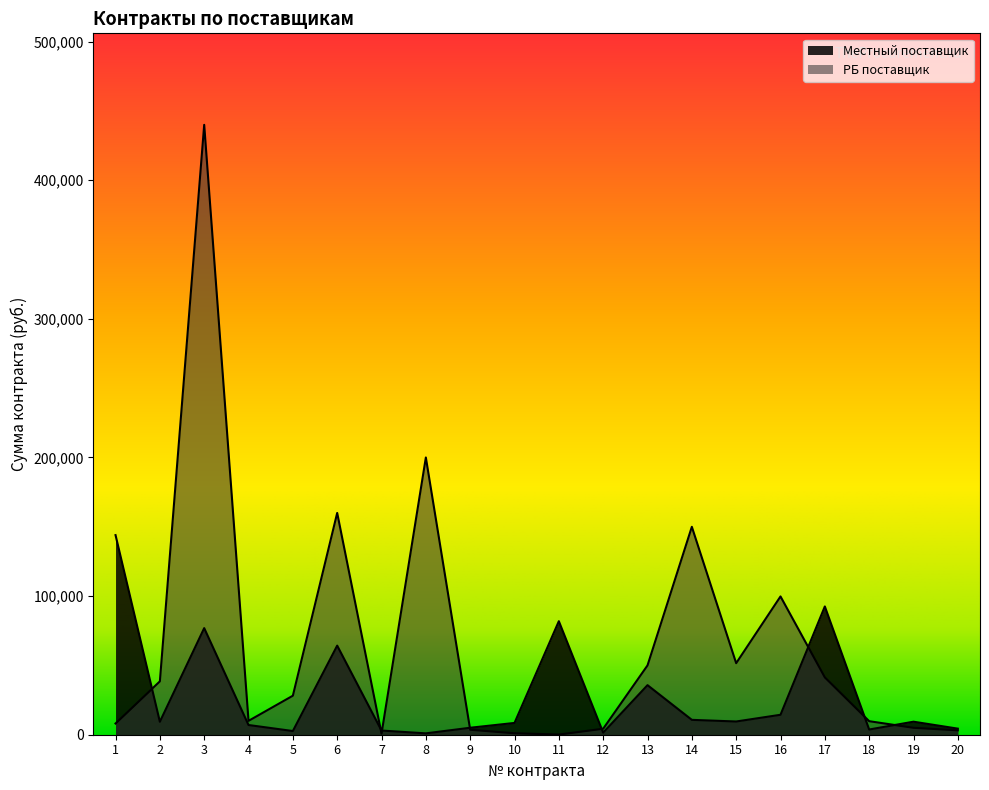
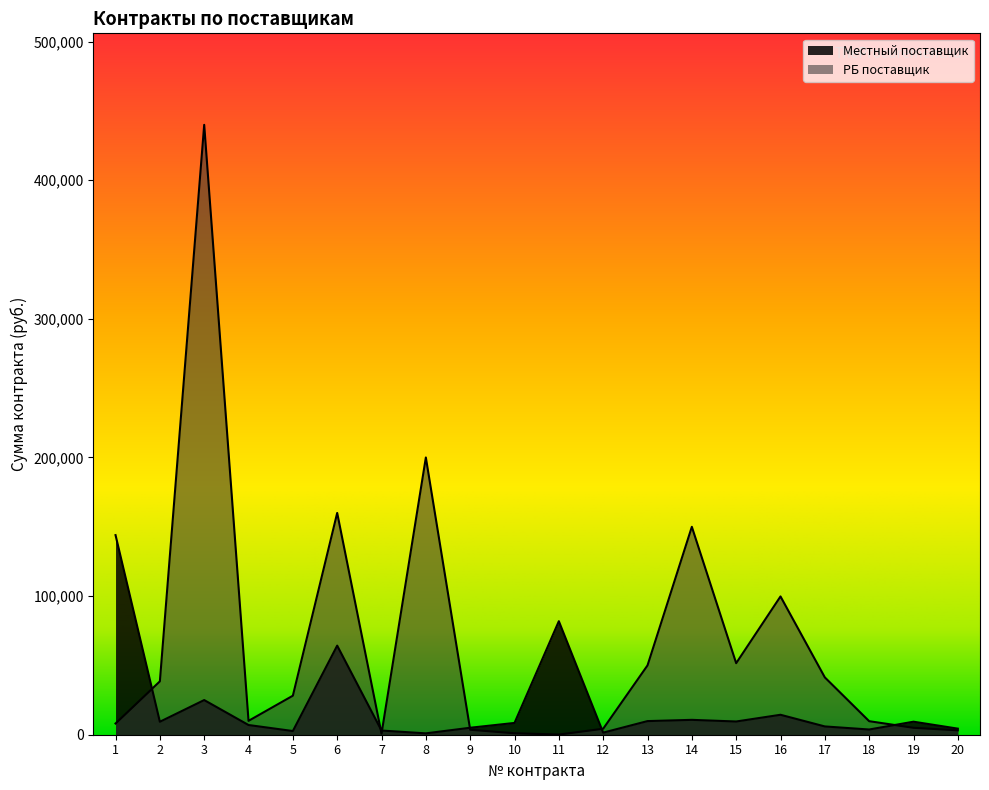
  {
    "Местный поставщик": {
      "1": "144,000",
      "2": "9,000",
-     "3": "77,000",
+     "3": "25,000",
      "4": "7,000",
      "5": "3,000",
      "6": "64,000",
      "7": "3,000",
      "8": "1,000",
      "10": "9,000",
      "11": "82,000",
      "12": "2,000",
-     "13": "36,000",
+     "13": "10,000",
      "14": "11,000",
      "15": "10,000",
      "16": "14,000",
-     "17": "93,000",
+     "17": "6,000",
      "18": "4,000",
      "19": "9,000"
    },
    "РБ поставщик": {
      "1": "8,000",
      "2": "39,000",
      "3": "440,000",
      "4": "10,000",
      "5": "28,000",
      "6": "160,000",
      "7": "1,000",
      "8": "200,000",
      "10": "1,000",
      "11": "0",
      "12": "4,000",
      "13": "50,000",
      "14": "150,000",
      "15": "52,000",
      "16": "100,000",
      "17": "41,000",
      "18": "10,000",
      "19": "5,000"
    }
  }
